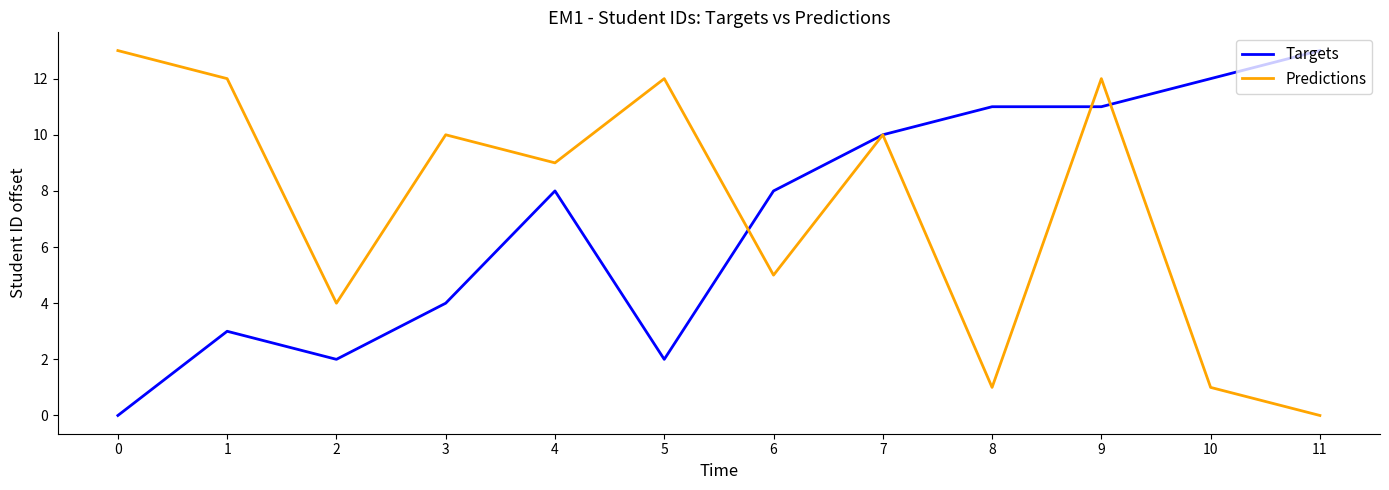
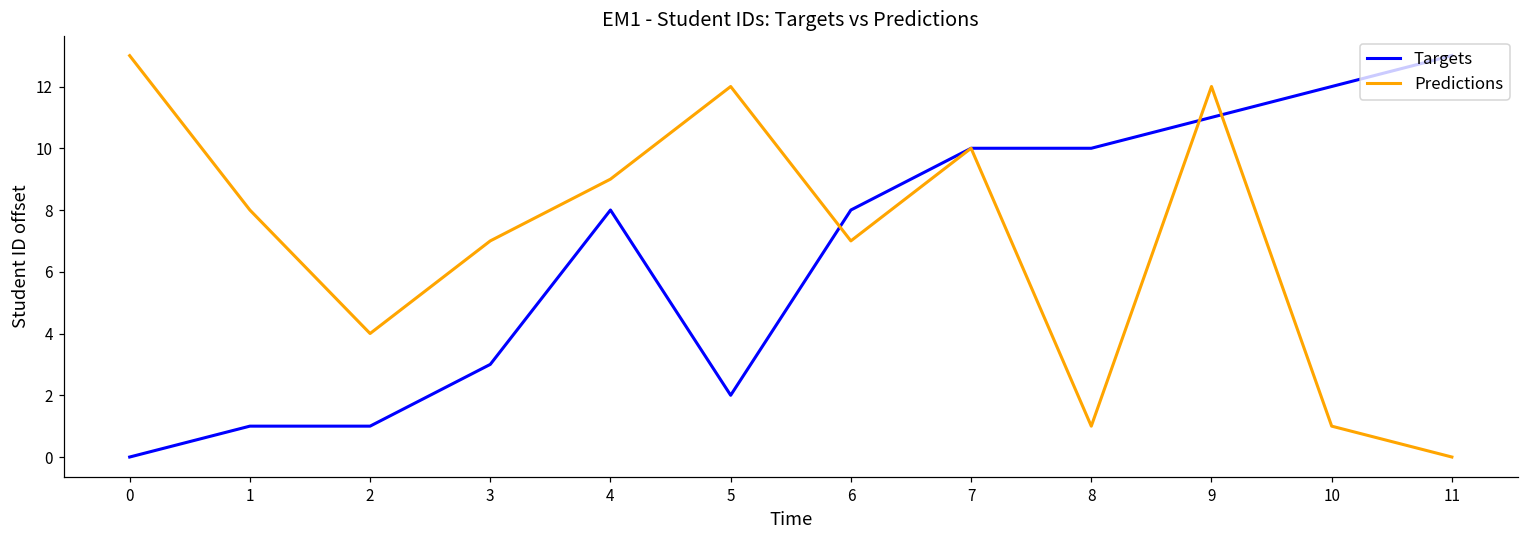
  {
    "Targets": {
      "0": 0.0,
-     "1": 3.0,
-     "2": 2.0,
-     "3": 4.0,
+     "1": 1.0,
+     "2": 1.0,
+     "3": 3.0,
      "4": 8.0,
      "5": 2.0,
      "6": 8.0,
-     "8": 11.0,
+     "8": 10.0,
      "9": 11.0,
      "10": 12.0
    },
    "Predictions": {
      "0": 13.0,
-     "1": 12.0,
+     "1": 8.0,
      "2": 4.0,
-     "3": 10.0,
+     "3": 7.0,
      "4": 9.0,
      "5": 12.0,
-     "6": 5.0,
+     "6": 7.0,
      "8": 1.0,
      "9": 12.0,
      "10": 1.0,
      "11": 0.0
    }
  }
